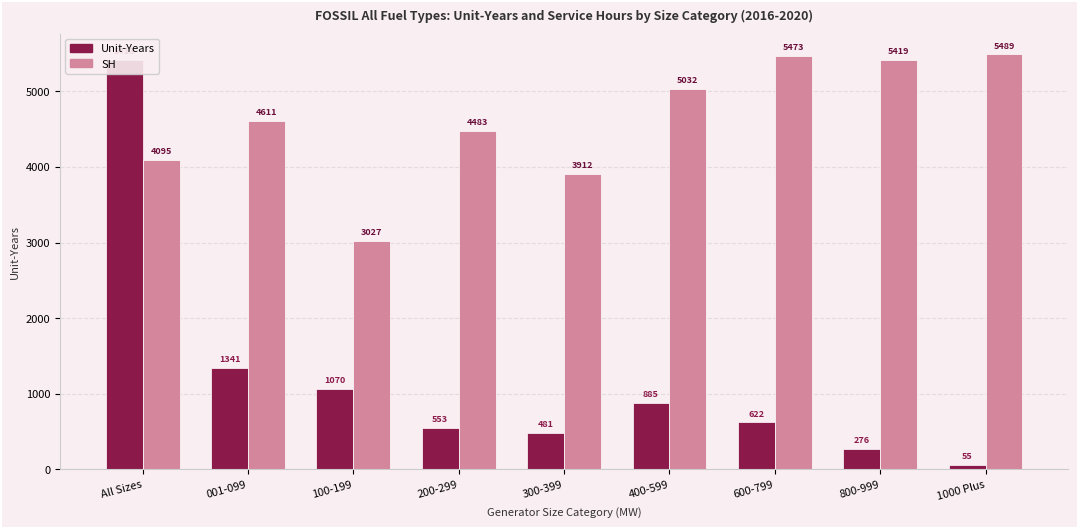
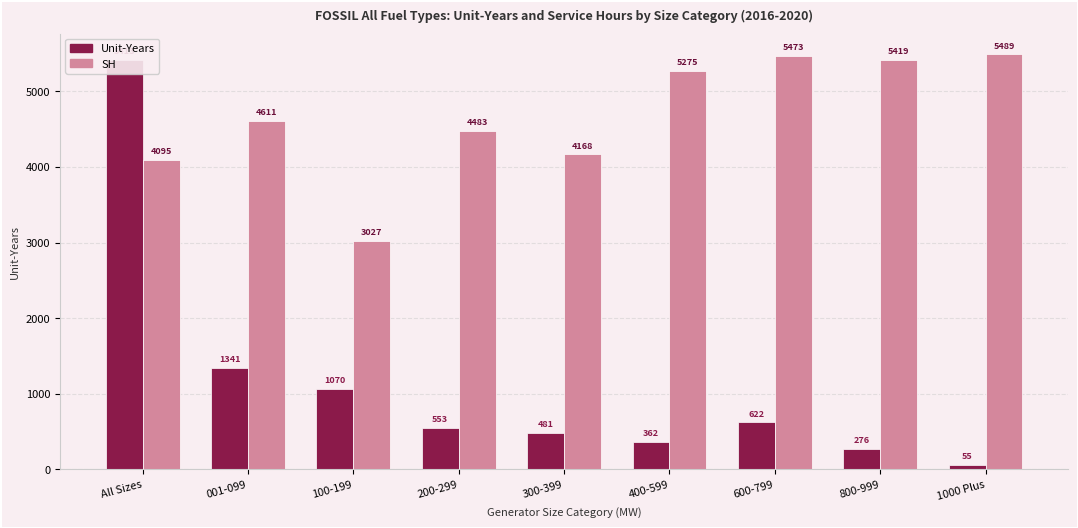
  {
    "Unit-Years": {
      "001-099": 1341,
      "100-199": 1070,
      "200-299": 553,
      "300-399": 481,
-     "400-599": 885,
+     "400-599": 362,
      "600-799": 622,
      "800-999": 276,
      "1000 Plus": 55
    },
    "SH": {
      "All Sizes": 4095,
      "001-099": 4611,
      "100-199": 3027,
      "200-299": 4483,
-     "300-399": 3912,
-     "400-599": 5032,
+     "300-399": 4168,
+     "400-599": 5275,
      "600-799": 5473,
      "800-999": 5419,
      "1000 Plus": 5489
    }
  }
